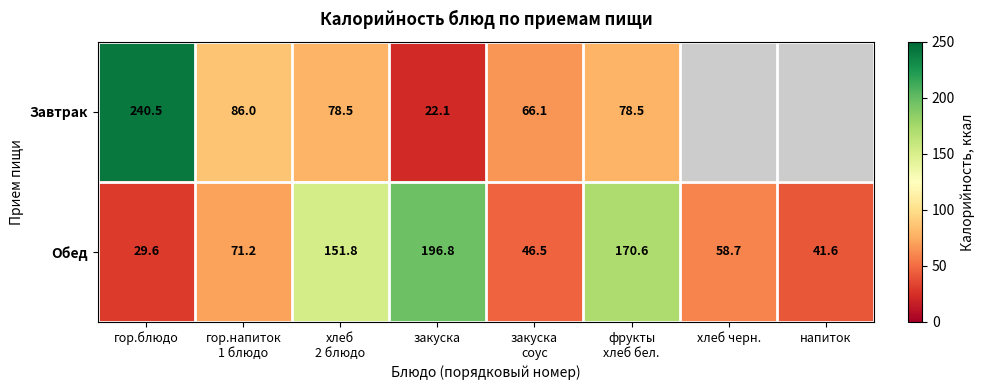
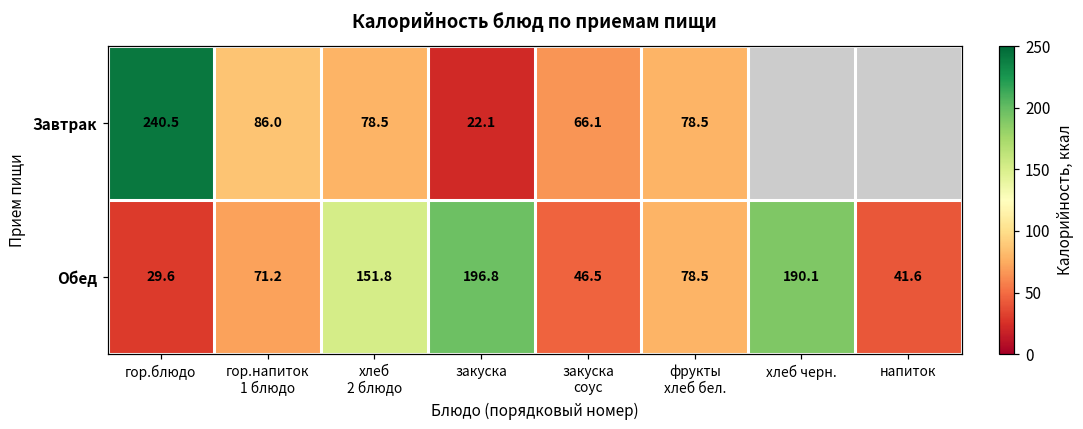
  {
    "Завтрак": {
      "гор.блюдо": 240.5,
      "гор.напиток 1 блюдо": 86.0,
      "хлеб 2 блюдо": 78.5,
      "закуска": 22.1,
      "закуска соус": 66.1,
      "фрукты хлеб бел.": 78.5
    },
    "Обед": {
      "гор.блюдо": 29.6,
      "гор.напиток 1 блюдо": 71.2,
      "хлеб 2 блюдо": 151.8,
      "закуска": 196.8,
      "закуска соус": 46.5,
-     "фрукты хлеб бел.": 170.6,
-     "хлеб черн.": 58.7,
+     "фрукты хлеб бел.": 78.5,
+     "хлеб черн.": 190.1,
      "напиток": 41.6
    }
  }
